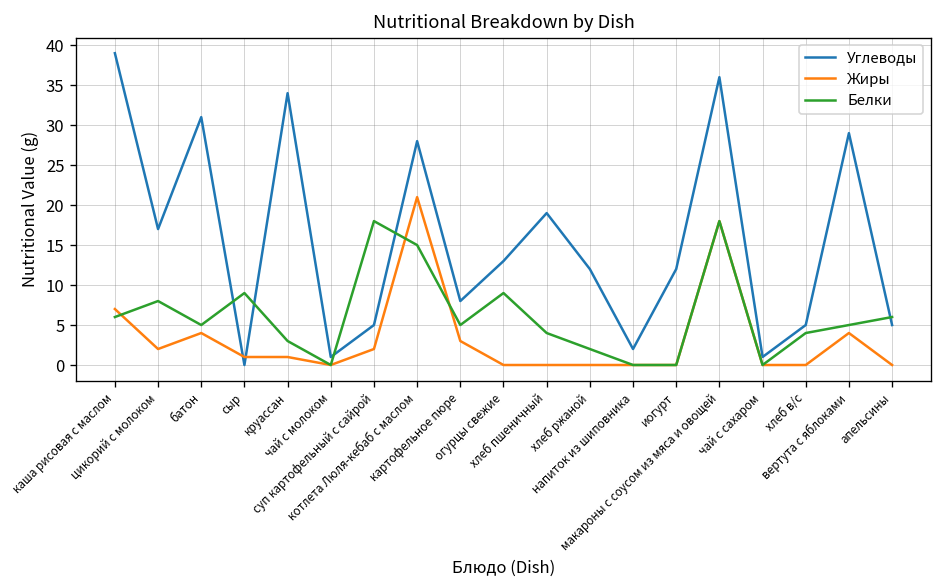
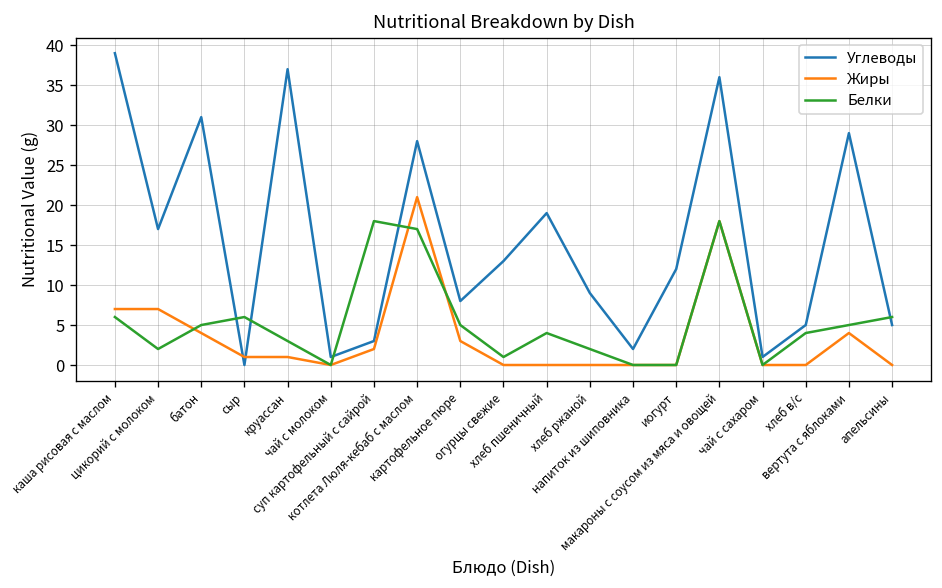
  {
    "Углеводы": {
      "каша рисовая с маслом": 39,
      "цикорий с молоком": 17,
      "батон": 31,
      "сыр": 0,
-     "круассан": 34,
+     "круассан": 37,
      "чай с молоком": 1,
-     "суп картофельный с сайрой": 5,
+     "суп картофельный с сайрой": 3,
      "котлета Люля-кебаб с маслом": 28,
      "картофельное пюре": 8,
      "огурцы свежие": 13,
      "хлеб пшеничный": 19,
-     "хлеб ржаной": 12,
+     "хлеб ржаной": 9,
      "напиток из шиповника": 2,
      "иогурт": 12,
      "макароны с соусом из мяса и овощей": 36,
      "чай с сахаром": 1,
      "хлеб в/с": 5,
      "вертута с яблоками": 29,
      "апельсины": 5
    },
    "Жиры": {
      "каша рисовая с маслом": 7,
-     "цикорий с молоком": 2,
+     "цикорий с молоком": 7,
      "батон": 4,
      "сыр": 1,
      "круассан": 1,
      "суп картофельный с сайрой": 2,
      "котлета Люля-кебаб с маслом": 21,
      "картофельное пюре": 3,
      "огурцы свежие": 0,
      "хлеб пшеничный": 0,
      "хлеб ржаной": 0,
      "хлеб в/с": 0,
      "вертута с яблоками": 4,
      "апельсины": 0
    },
    "Белки": {
      "каша рисовая с маслом": 6,
-     "цикорий с молоком": 8,
+     "цикорий с молоком": 2,
      "батон": 5,
-     "сыр": 9,
+     "сыр": 6,
      "круассан": 3,
      "суп картофельный с сайрой": 18,
-     "котлета Люля-кебаб с маслом": 15,
+     "котлета Люля-кебаб с маслом": 17,
      "картофельное пюре": 5,
-     "огурцы свежие": 9,
+     "огурцы свежие": 1,
      "хлеб пшеничный": 4,
      "хлеб ржаной": 2,
      "хлеб в/с": 4,
      "вертута с яблоками": 5,
      "апельсины": 6
    }
  }
